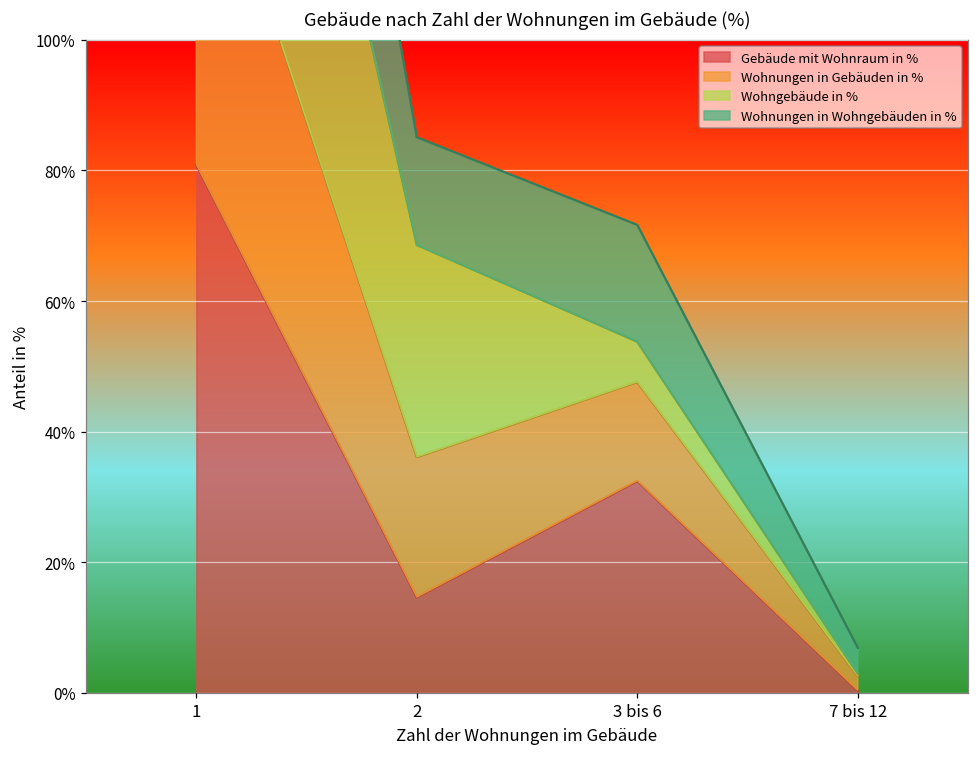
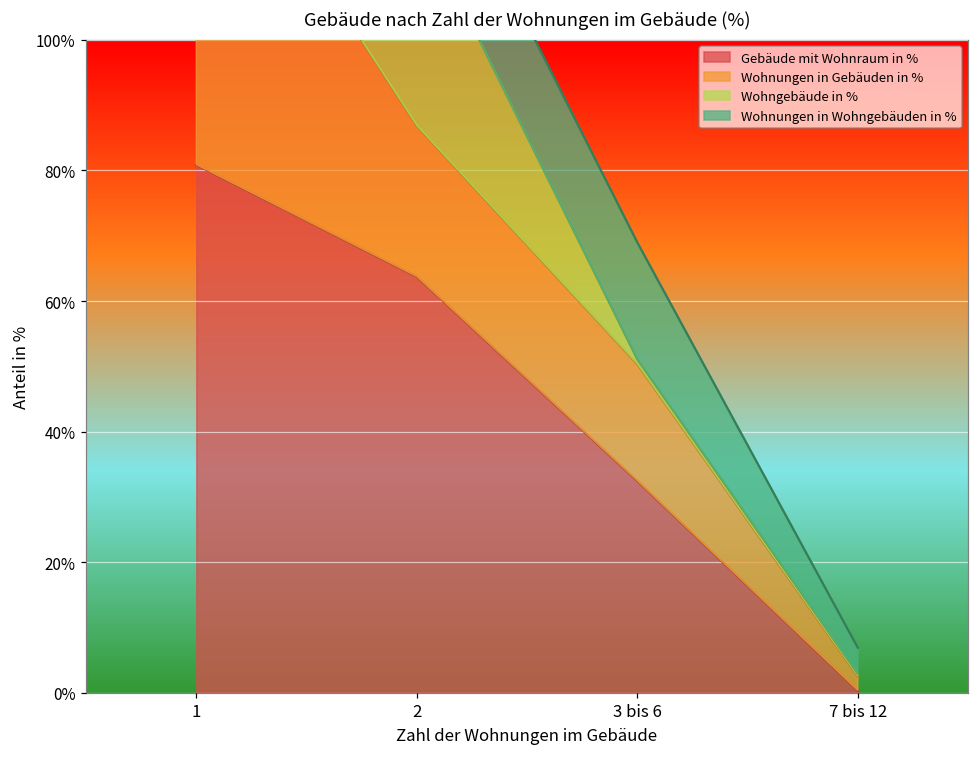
  {
    "Gebäude mit Wohnraum in %": {
      "1": "81%",
-     "2": "15%",
+     "2": "64%",
      "3 bis 6": "32%",
      "7 bis 12": "0%"
    },
    "Wohnungen in Gebäuden in %": {
-     "2": "21%",
-     "3 bis 6": "15%"
+     "2": "23%",
+     "3 bis 6": "18%"
    },
    "Wohngebäude in %": {
-     "3 bis 6": "6%"
+     "3 bis 6": "1%"
    },
    "Wohnungen in Wohngebäuden in %": {
      "3 bis 6": "18%",
      "7 bis 12": "4%"
    }
  }
